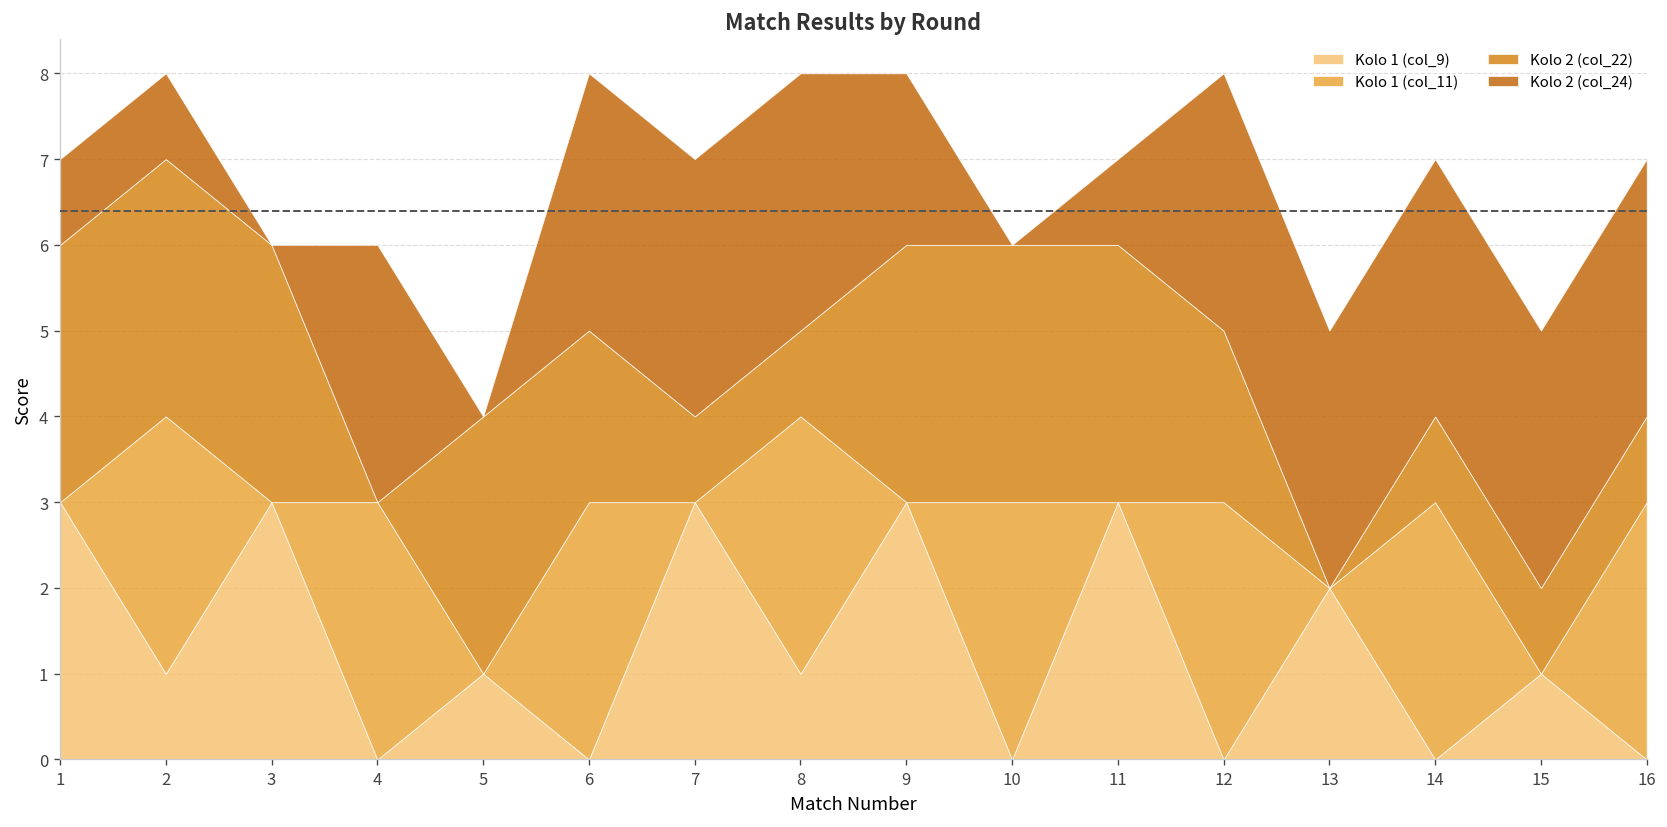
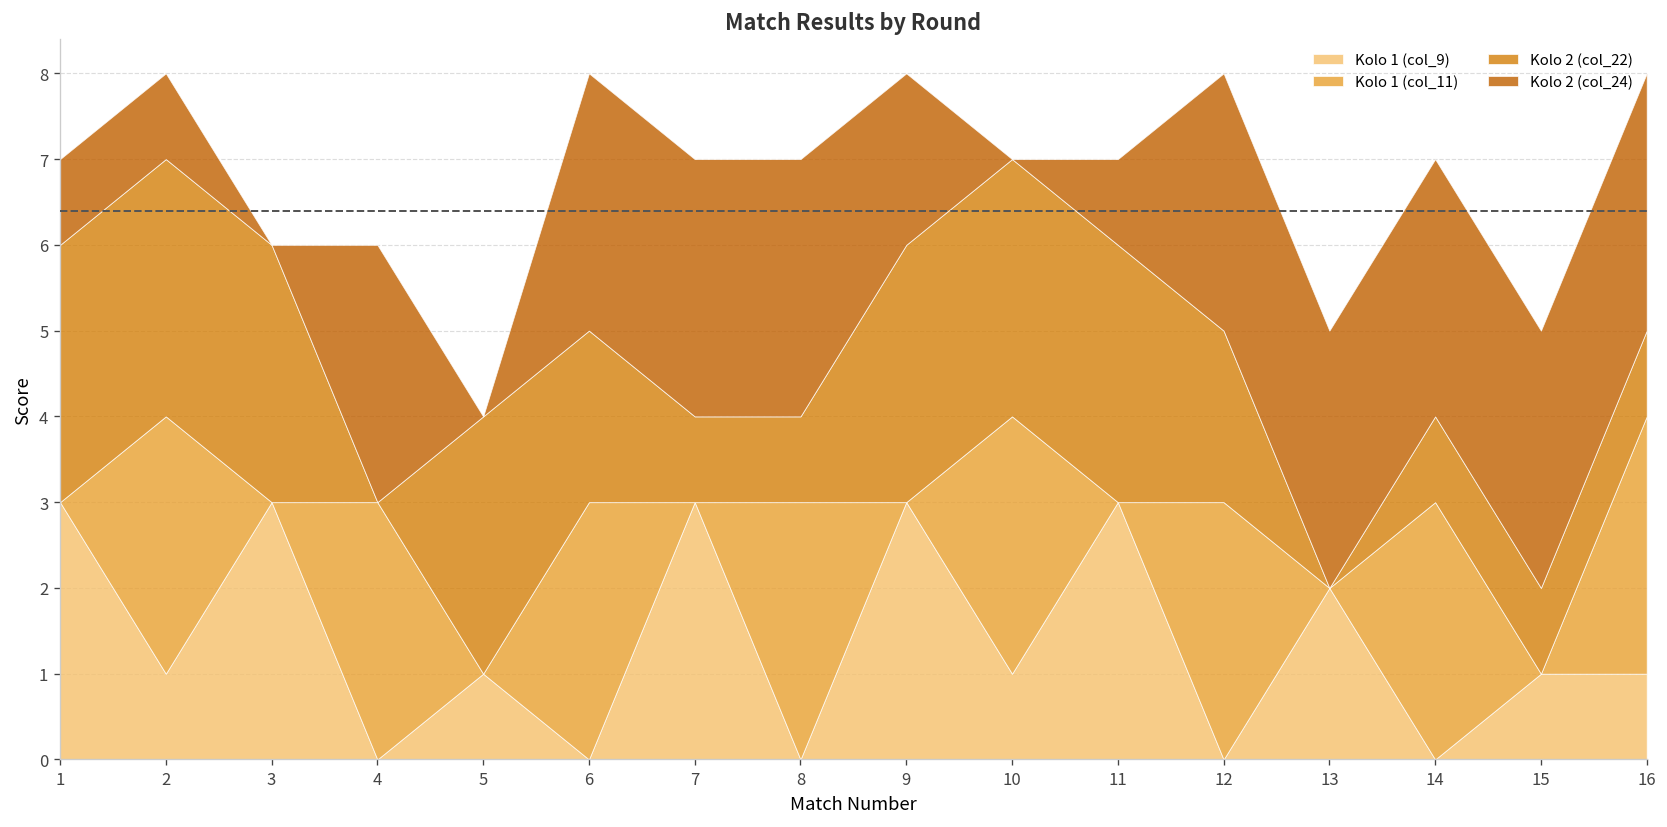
  {
    "Kolo 1 (col_9)": {
      "2": 1,
      "4": 0,
      "6": 0,
-     "8": 1,
-     "10": 0,
+     "8": 0,
+     "10": 1,
      "12": 0,
      "14": 0,
-     "16": 0
+     "16": 1
    }
  }
